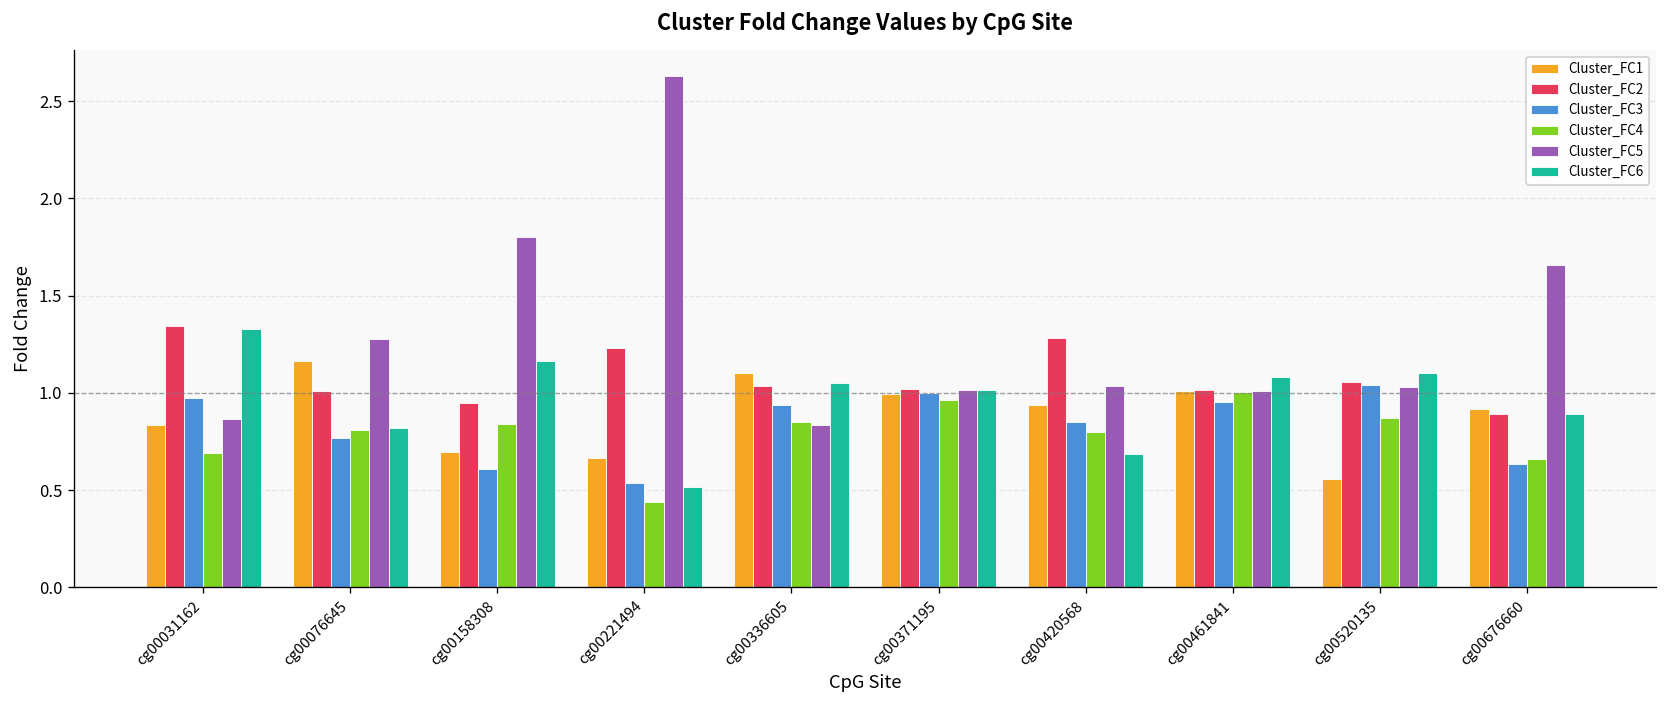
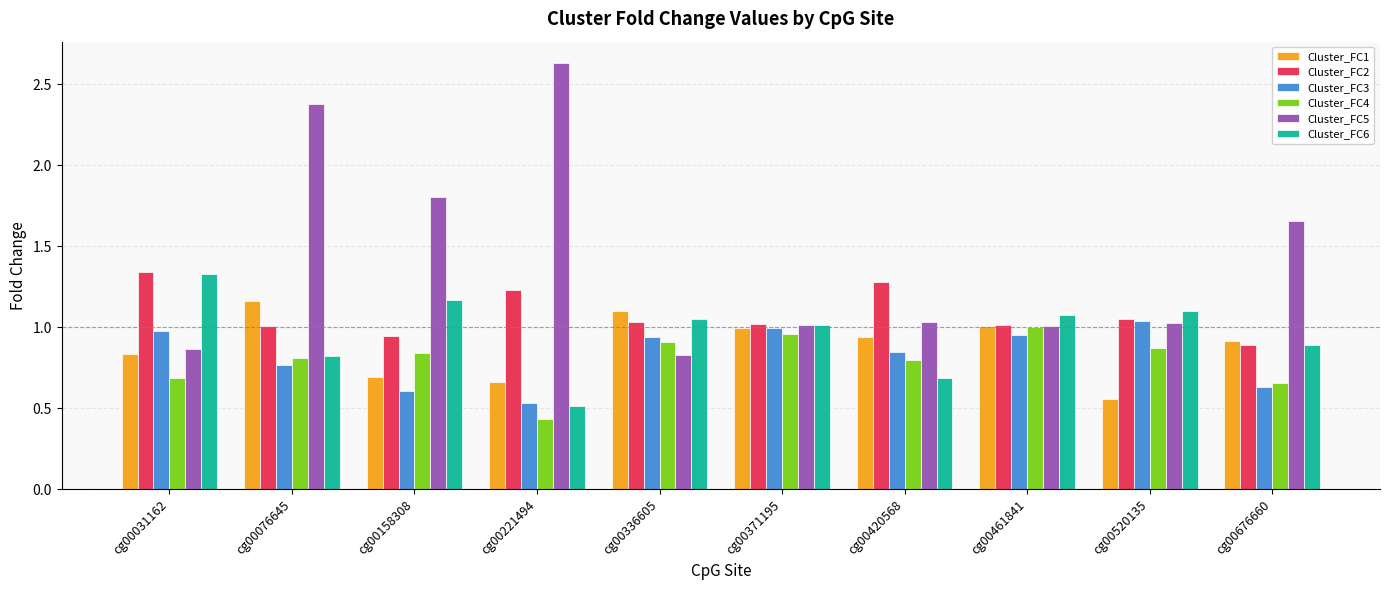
  {
    "Cluster_FC1": {
      "cg00031162": 0.83,
      "cg00076645": 1.16,
      "cg00158308": 0.70,
      "cg00221494": 0.67,
      "cg00336605": 1.10,
      "cg00371195": 1.00,
      "cg00420568": 0.94,
      "cg00461841": 1.01,
      "cg00520135": 0.56,
      "cg00676660": 0.92
    },
    "Cluster_FC2": {
      "cg00031162": 1.34,
      "cg00076645": 1.01,
      "cg00158308": 0.95,
      "cg00221494": 1.23,
      "cg00336605": 1.04,
      "cg00371195": 1.02,
      "cg00420568": 1.28,
      "cg00461841": 1.01,
      "cg00520135": 1.05,
      "cg00676660": 0.89
    },
    "Cluster_FC3": {
      "cg00031162": 0.98,
      "cg00076645": 0.77,
      "cg00158308": 0.61,
      "cg00221494": 0.54,
      "cg00336605": 0.94,
      "cg00371195": 1.00,
      "cg00420568": 0.85,
      "cg00461841": 0.95,
      "cg00520135": 1.04,
      "cg00676660": 0.63
    },
    "Cluster_FC4": {
      "cg00031162": 0.69,
      "cg00076645": 0.81,
      "cg00158308": 0.84,
      "cg00221494": 0.44,
-     "cg00336605": 0.85,
+     "cg00336605": 0.91,
      "cg00371195": 0.96,
      "cg00420568": 0.80,
      "cg00461841": 1.00,
      "cg00520135": 0.87,
      "cg00676660": 0.66
    },
    "Cluster_FC5": {
      "cg00031162": 0.87,
-     "cg00076645": 1.28,
+     "cg00076645": 2.38,
      "cg00158308": 1.80,
      "cg00221494": 2.63,
      "cg00336605": 0.83,
      "cg00371195": 1.01,
      "cg00420568": 1.04,
      "cg00461841": 1.01,
      "cg00520135": 1.03,
      "cg00676660": 1.66
    },
    "Cluster_FC6": {
      "cg00031162": 1.33,
      "cg00076645": 0.82,
      "cg00158308": 1.17,
      "cg00221494": 0.51,
      "cg00336605": 1.05,
      "cg00371195": 1.01,
      "cg00420568": 0.69,
      "cg00461841": 1.08,
      "cg00520135": 1.10,
      "cg00676660": 0.89
    }
  }
